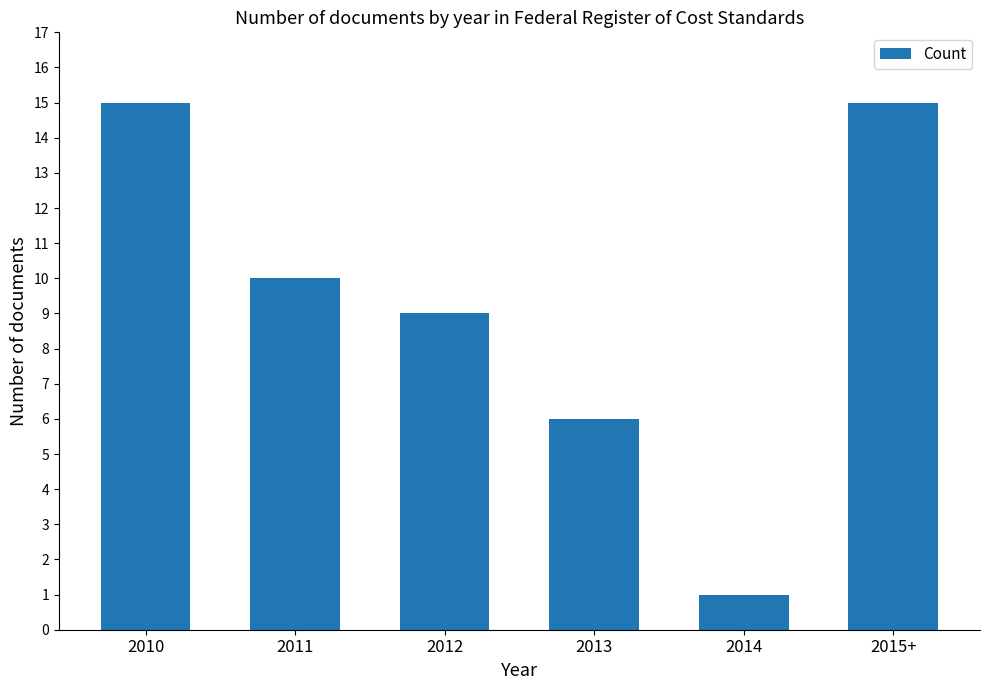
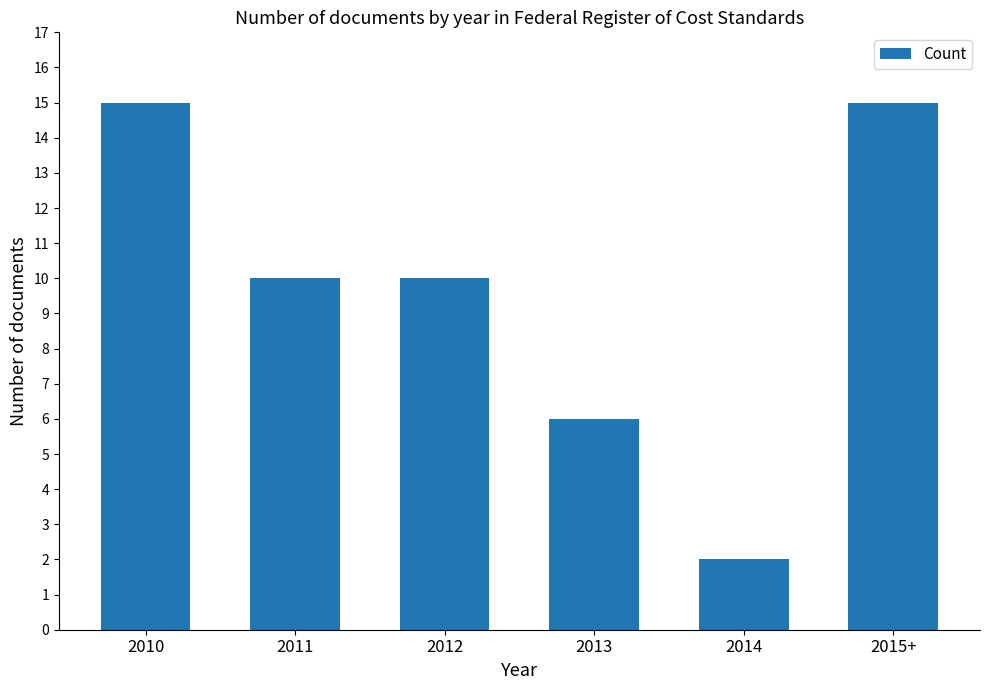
  {
    "2010": 15,
    "2011": 10,
-   "2012": 9,
+   "2012": 10,
    "2013": 6,
-   "2014": 1,
+   "2014": 2,
    "2015+": 15
  }
